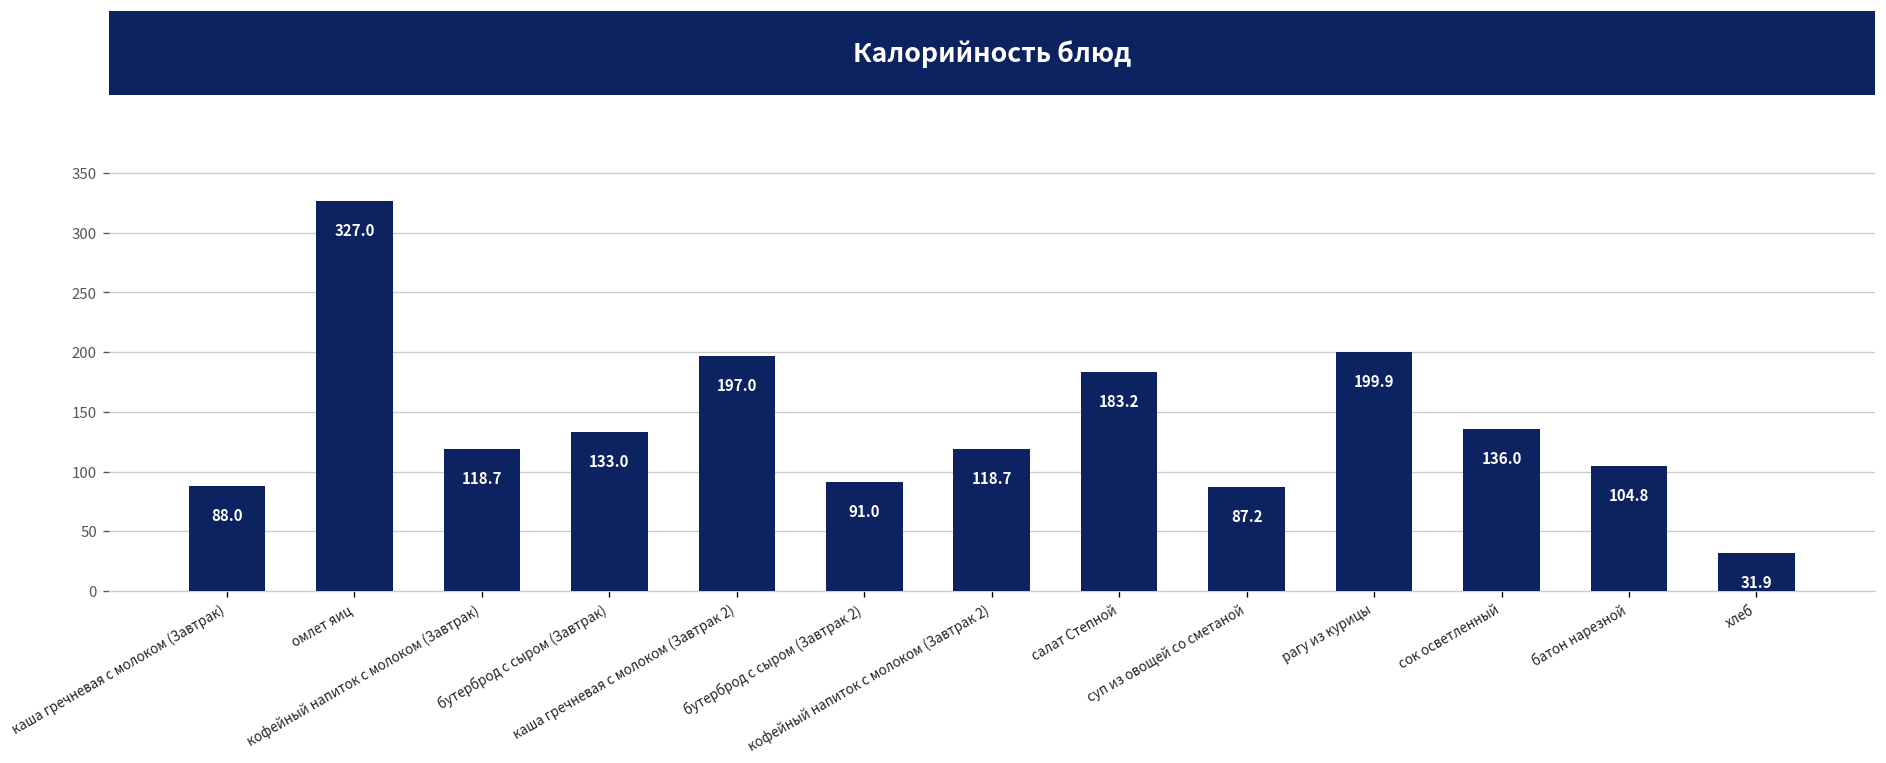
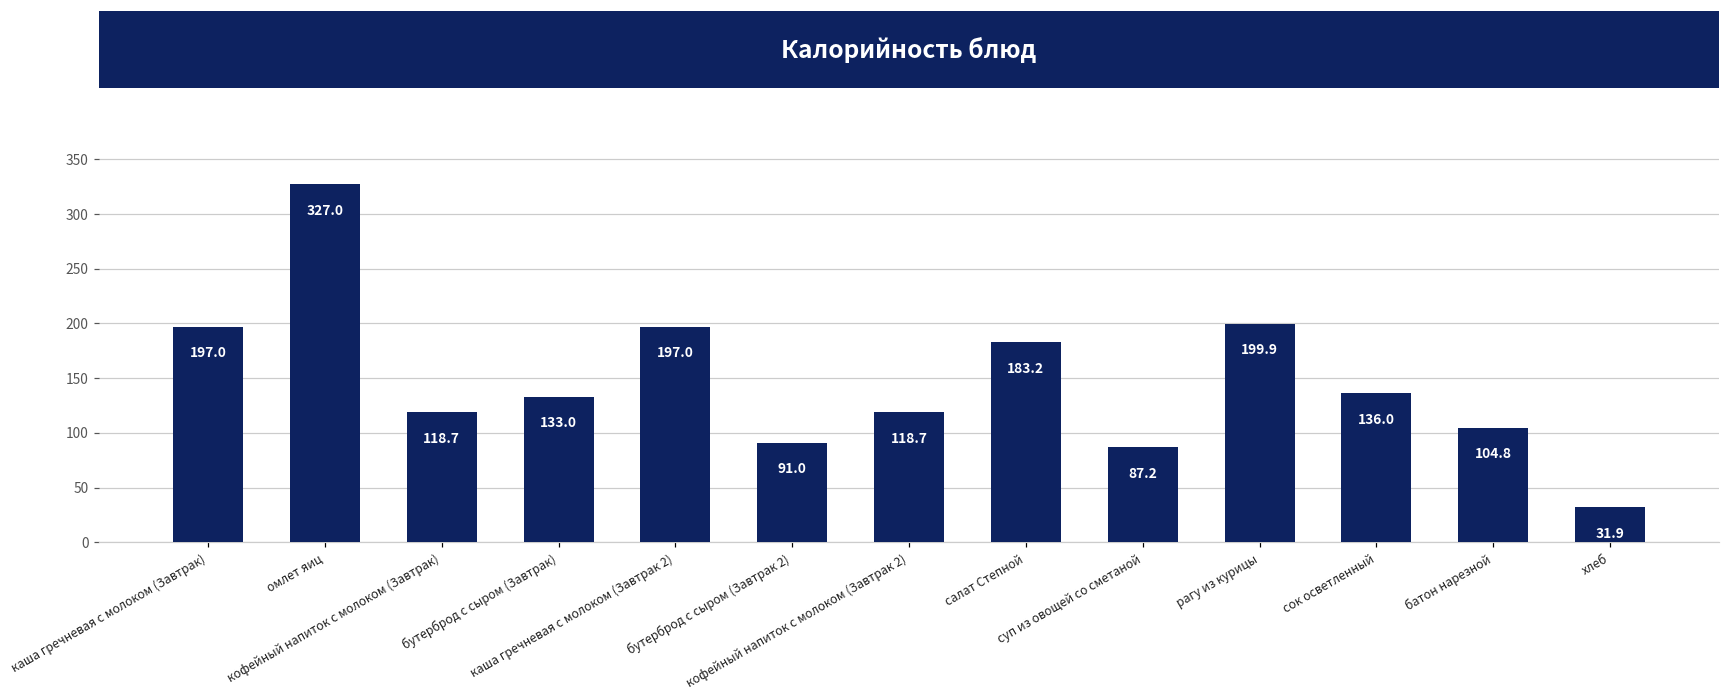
  {
-   "каша гречневая с молоком (Завтрак)": 88.0,
+   "каша гречневая с молоком (Завтрак)": 197.0,
    "омлет яиц": 327.0,
    "кофейный напиток с молоком (Завтрак)": 118.7,
    "бутерброд с сыром (Завтрак)": 133.0,
    "каша гречневая с молоком (Завтрак 2)": 197.0,
    "бутерброд с сыром (Завтрак 2)": 91.0,
    "кофейный напиток с молоком (Завтрак 2)": 118.7,
    "салат Степной": 183.2,
    "суп из овощей со сметаной": 87.2,
    "рагу из курицы": 199.9,
    "сок осветленный": 136.0,
    "батон нарезной": 104.8,
    "хлеб": 31.9
  }
